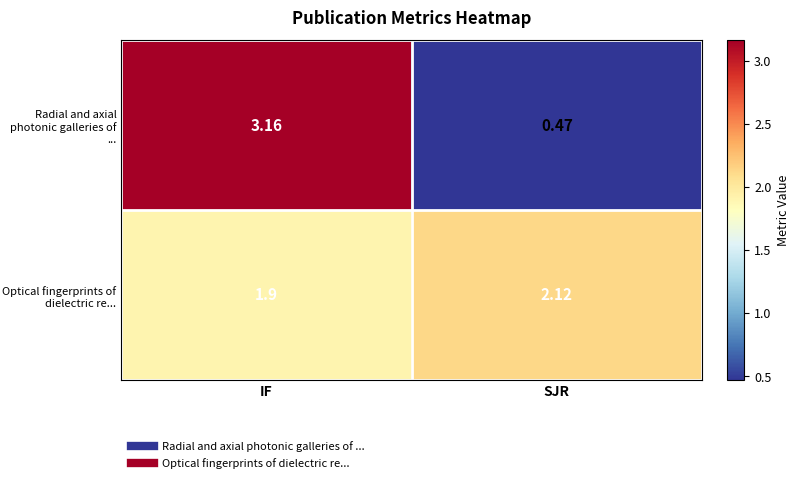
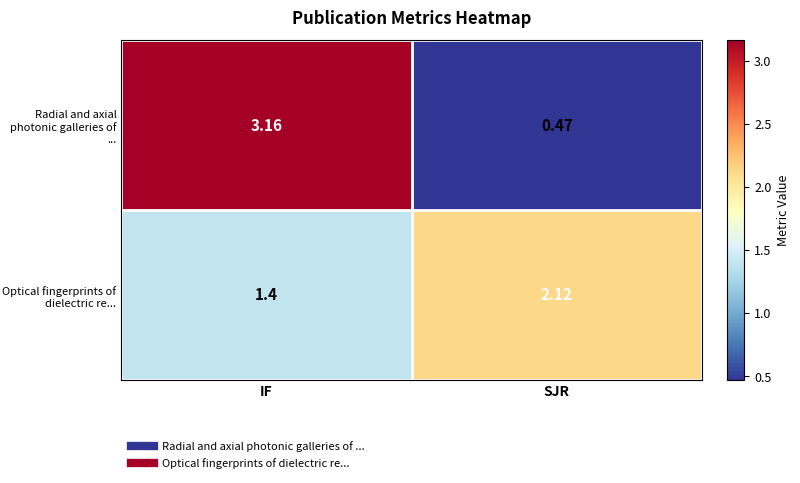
  {
    "Radial and axial photonic galleries of ...": {
      "IF": 3.16,
      "SJR": 0.47
    },
    "Optical fingerprints of dielectric re...": {
-     "IF": 1.9,
+     "IF": 1.4,
      "SJR": 2.12
    }
  }
